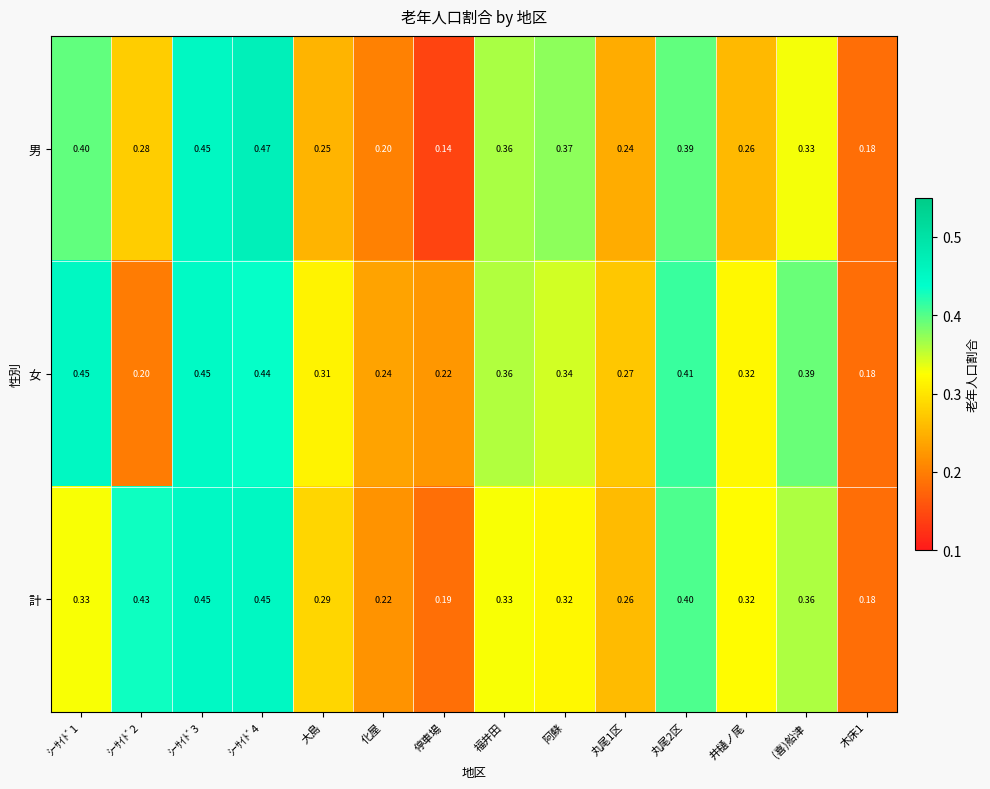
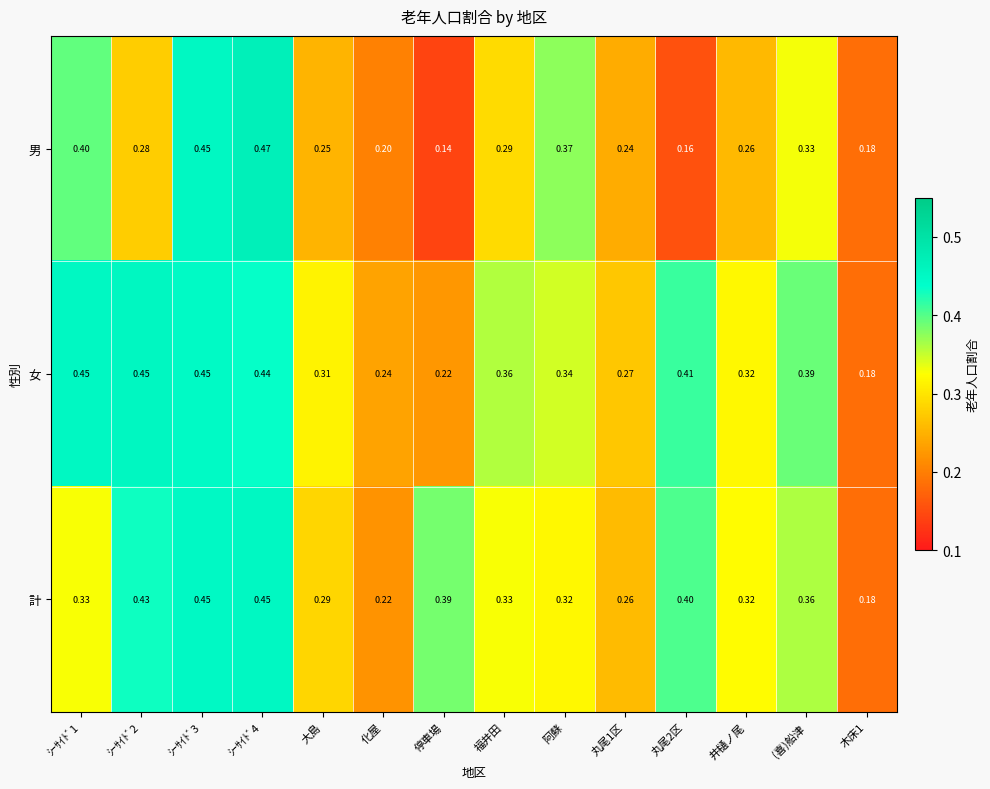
  {
    "男": {
      "ｼｰｻｲﾄﾞ1": 0.40,
      "ｼｰｻｲﾄﾞ2": 0.28,
      "ｼｰｻｲﾄﾞ3": 0.45,
      "ｼｰｻｲﾄﾞ4": 0.47,
      "大島": 0.25,
      "化屋": 0.20,
      "停車場": 0.14,
-     "福井田": 0.36,
+     "福井田": 0.29,
      "阿蘇": 0.37,
      "丸尾1区": 0.24,
-     "丸尾2区": 0.39,
+     "丸尾2区": 0.16,
      "井樋ノ尾": 0.26,
      "(喜)船津": 0.33,
      "木床1": 0.18
    },
    "女": {
      "ｼｰｻｲﾄﾞ1": 0.45,
-     "ｼｰｻｲﾄﾞ2": 0.20,
+     "ｼｰｻｲﾄﾞ2": 0.45,
      "ｼｰｻｲﾄﾞ3": 0.45,
      "ｼｰｻｲﾄﾞ4": 0.44,
      "大島": 0.31,
      "化屋": 0.24,
      "停車場": 0.22,
      "福井田": 0.36,
      "阿蘇": 0.34,
      "丸尾1区": 0.27,
      "丸尾2区": 0.41,
      "井樋ノ尾": 0.32,
      "(喜)船津": 0.39,
      "木床1": 0.18
    },
    "計": {
      "ｼｰｻｲﾄﾞ1": 0.33,
      "ｼｰｻｲﾄﾞ2": 0.43,
      "ｼｰｻｲﾄﾞ3": 0.45,
      "ｼｰｻｲﾄﾞ4": 0.45,
      "大島": 0.29,
      "化屋": 0.22,
-     "停車場": 0.19,
+     "停車場": 0.39,
      "福井田": 0.33,
      "阿蘇": 0.32,
      "丸尾1区": 0.26,
      "丸尾2区": 0.40,
      "井樋ノ尾": 0.32,
      "(喜)船津": 0.36,
      "木床1": 0.18
    }
  }
